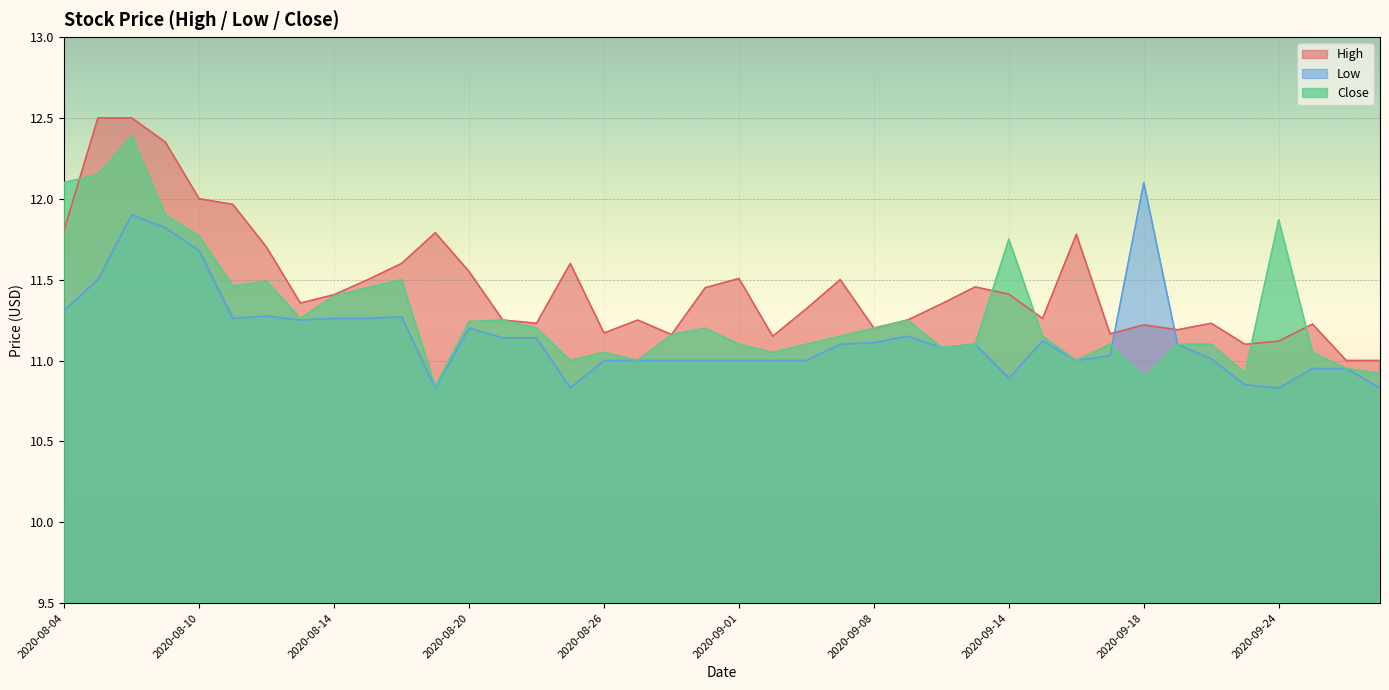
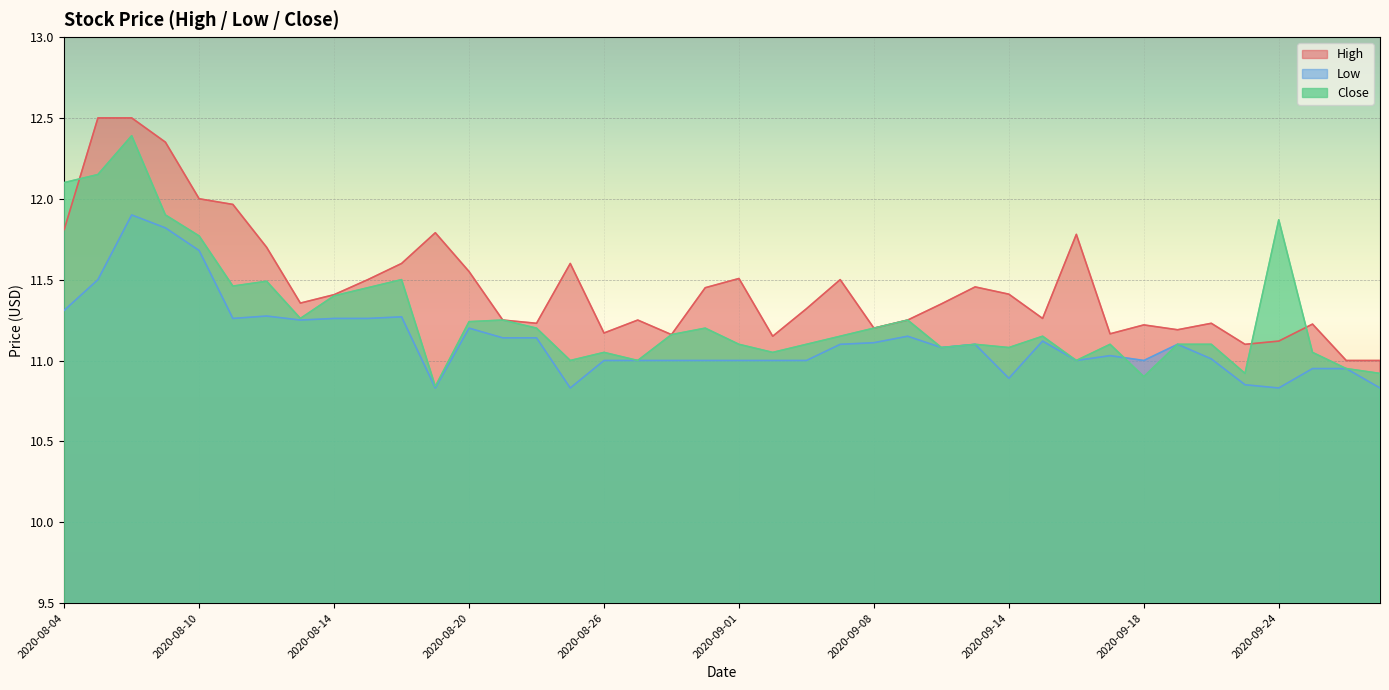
  {
    "High": {
      "2020-08-04": 11.81,
      "2020-08-10": 12.00,
      "2020-08-20": 11.55,
      "2020-08-26": 11.17,
      "2020-09-01": 11.51,
      "2020-09-14": 11.41,
      "2020-09-18": 11.22,
      "2020-09-24": 11.12
    },
    "Low": {
      "2020-08-04": 11.3,
      "2020-08-10": 11.68,
      "2020-08-14": 11.26,
      "2020-08-20": 11.2,
      "2020-08-26": 11.0,
      "2020-09-01": 11.0,
      "2020-09-08": 11.1,
      "2020-09-14": 10.9,
-     "2020-09-18": 12.1,
+     "2020-09-18": 11.0,
      "2020-09-24": 10.83
    },
    "Close": {
      "2020-08-04": 12.10,
      "2020-08-10": 11.77,
      "2020-08-20": 11.24,
      "2020-08-26": 11.05,
      "2020-09-01": 11.10,
-     "2020-09-14": 11.75,
+     "2020-09-14": 11.08,
      "2020-09-18": 10.90,
      "2020-09-24": 11.87
    }
  }
